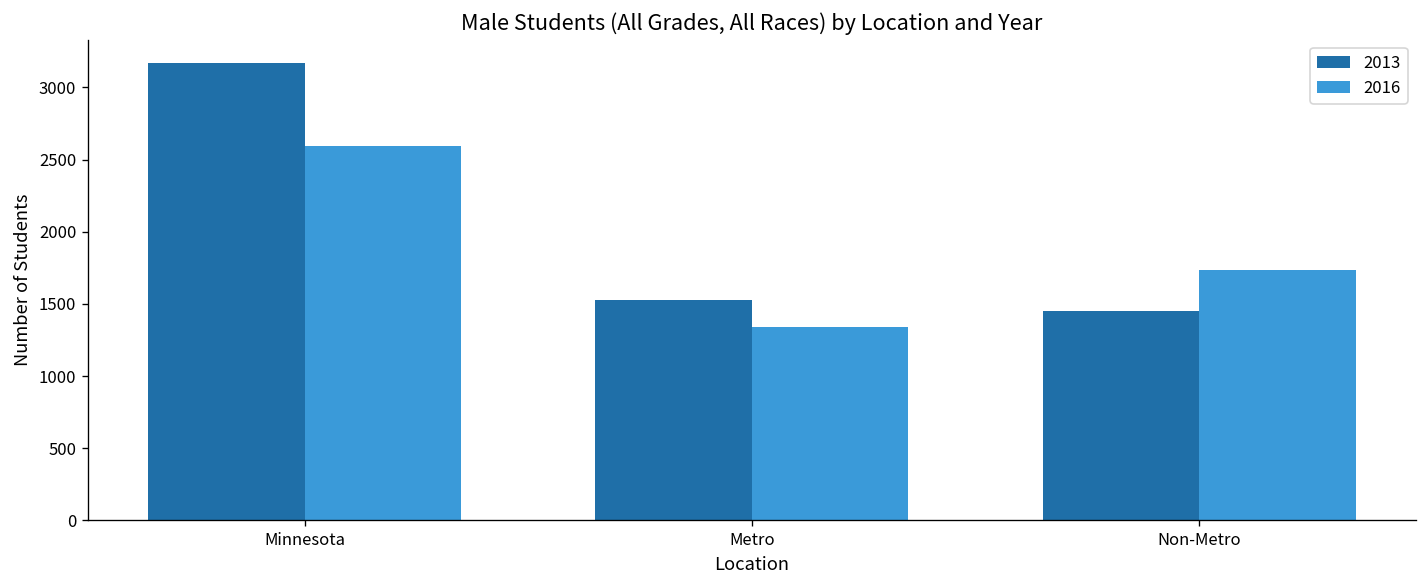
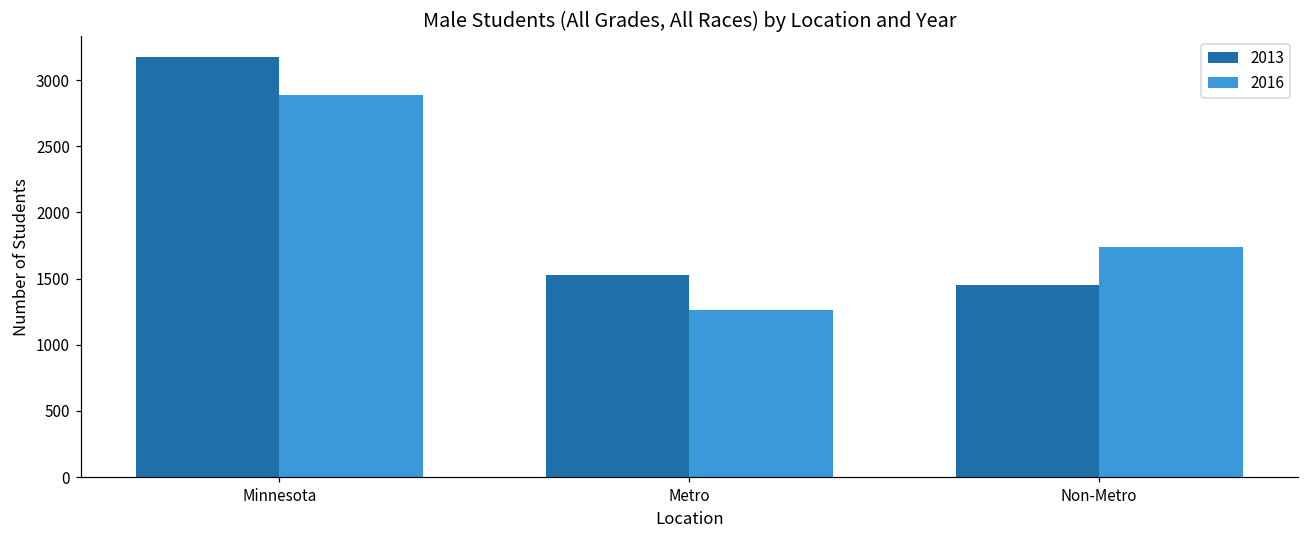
  {
    "2013": {
      "Minnesota": 3170,
      "Metro": 1530,
      "Non-Metro": 1450
    },
    "2016": {
-     "Minnesota": 2600,
-     "Metro": 1340,
+     "Minnesota": 2890,
+     "Metro": 1270,
      "Non-Metro": 1740
    }
  }
